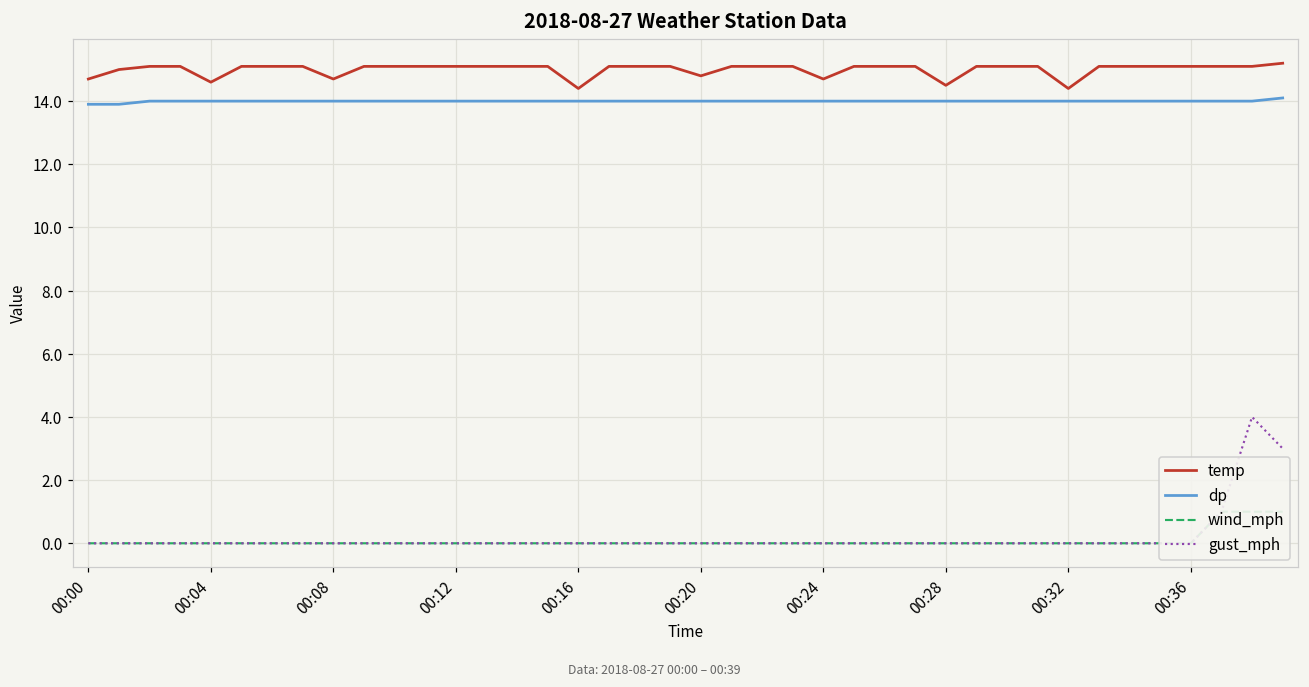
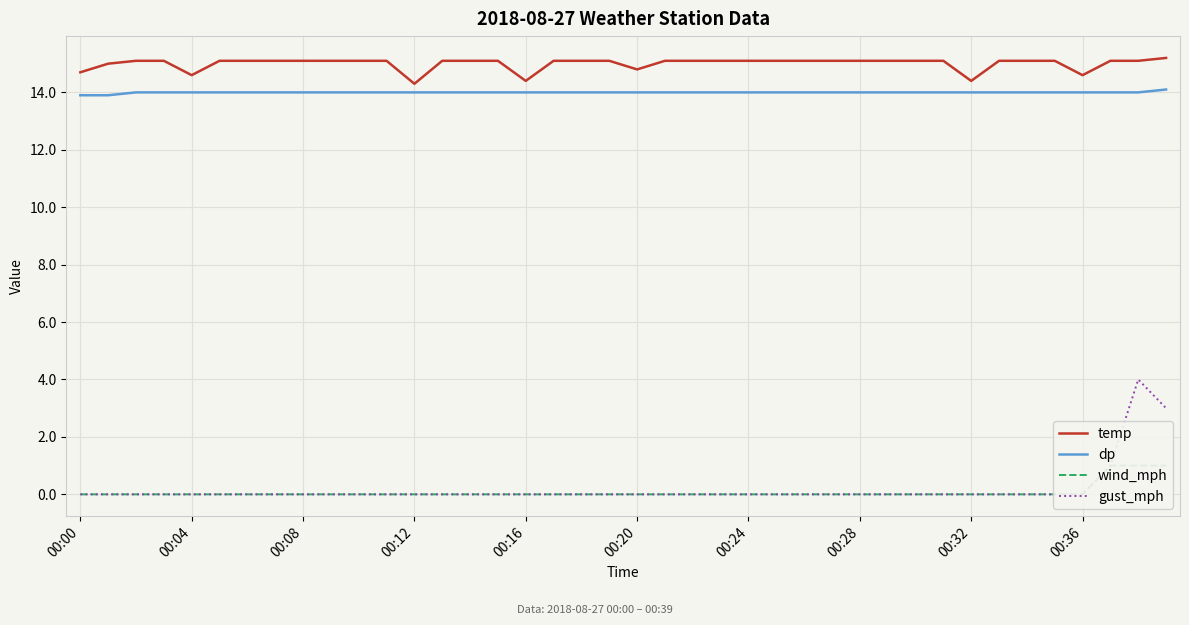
  {
    "temp": {
      "00:00": 14.7,
      "00:04": 14.6,
-     "00:08": 14.7,
-     "00:12": 15.1,
+     "00:08": 15.1,
+     "00:12": 14.3,
      "00:16": 14.4,
      "00:20": 14.8,
-     "00:24": 14.7,
-     "00:28": 14.5,
+     "00:24": 15.1,
+     "00:28": 15.1,
      "00:32": 14.4,
-     "00:36": 15.1
+     "00:36": 14.6
    },
    "dp": {
      "00:00": 13.9,
      "00:04": 14.0,
      "00:08": 14.0,
      "00:12": 14.0,
      "00:16": 14.0,
      "00:20": 14.0,
      "00:24": 14.0,
      "00:28": 14.0,
      "00:32": 14.0,
      "00:36": 14.0
    }
  }
